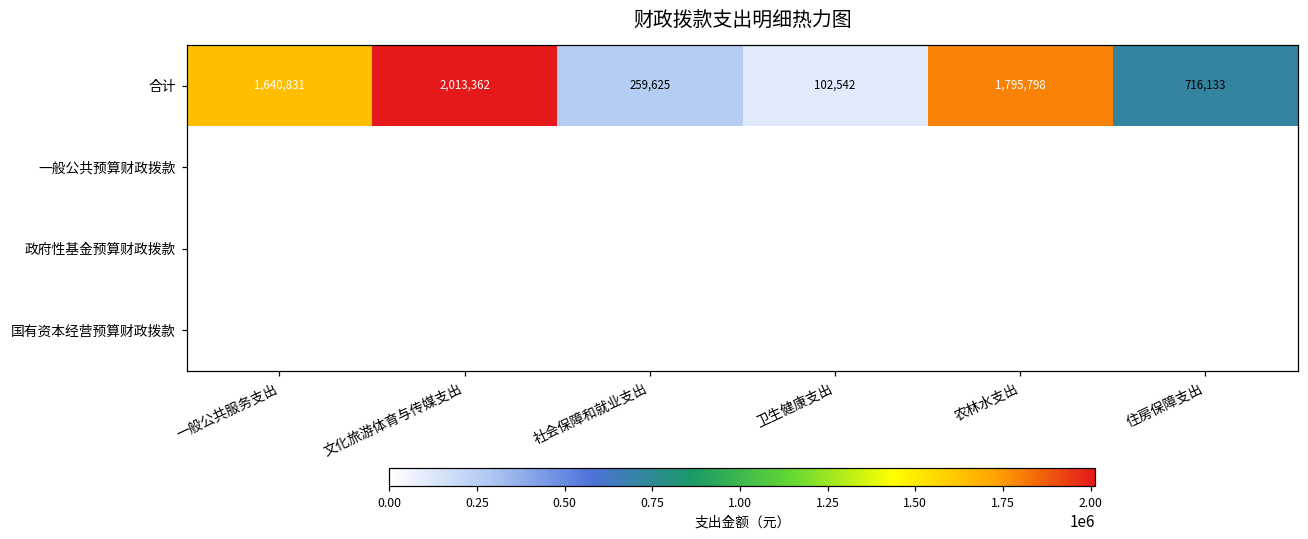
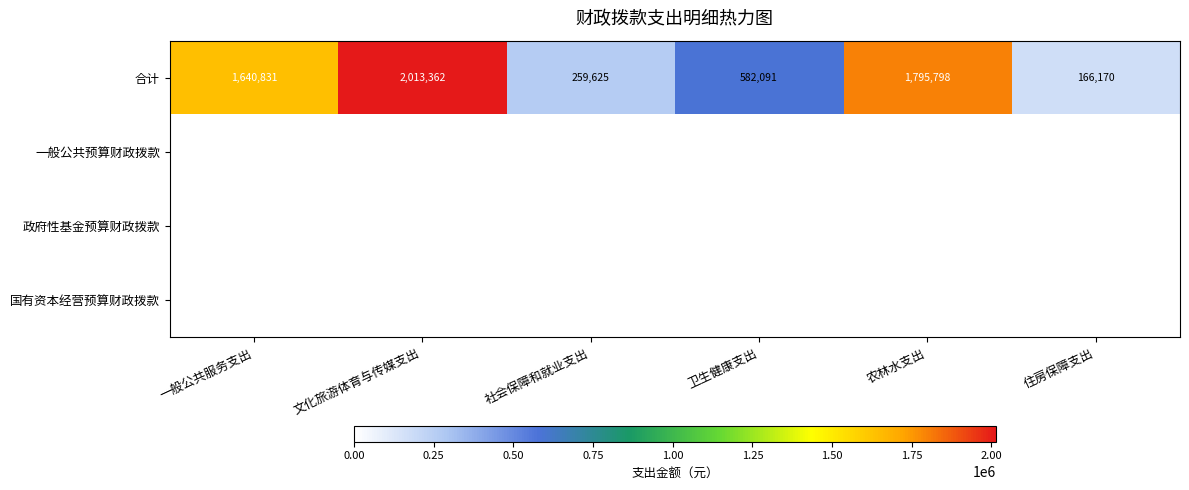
  {
    "合计": {
      "一般公共服务支出": "1,640,831",
      "文化旅游体育与传媒支出": "2,013,362",
      "社会保障和就业支出": "259,625",
-     "卫生健康支出": "102,542",
+     "卫生健康支出": "582,091",
      "农林水支出": "1,795,798",
-     "住房保障支出": "716,133"
+     "住房保障支出": "166,170"
    }
  }
